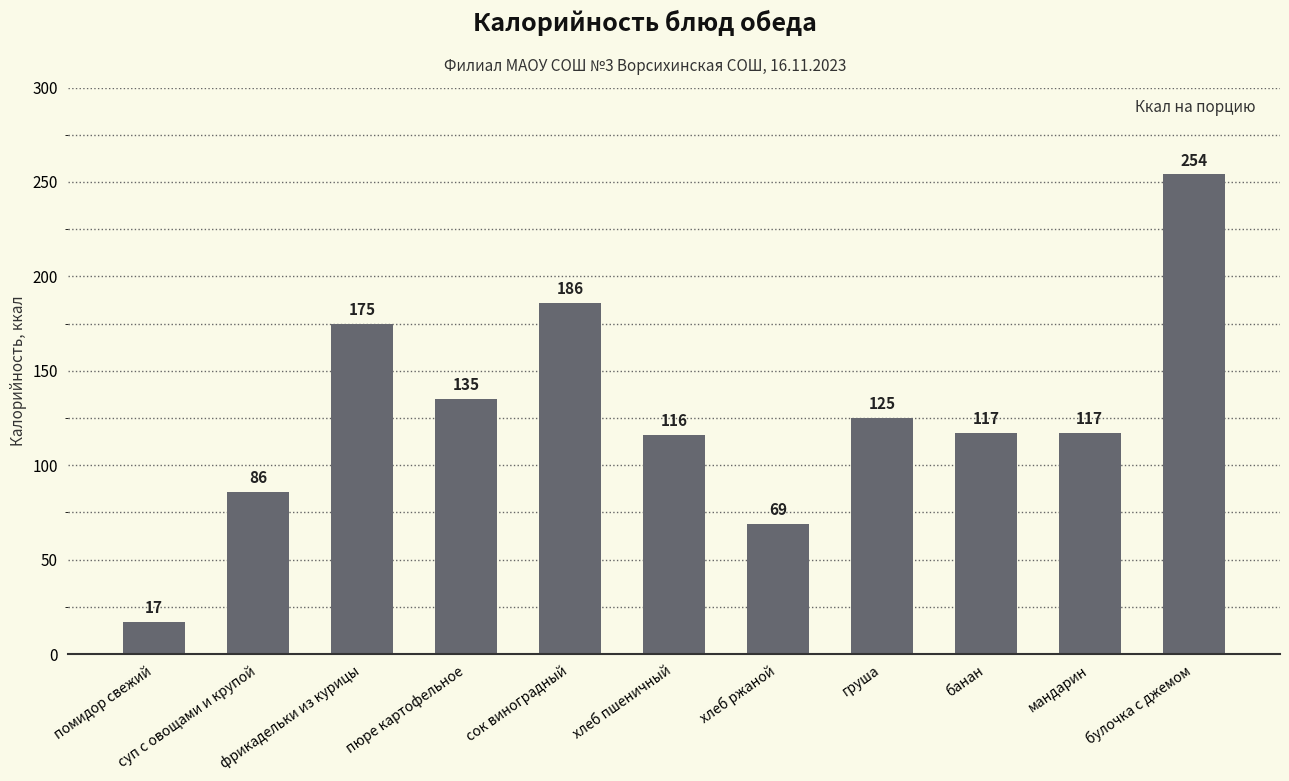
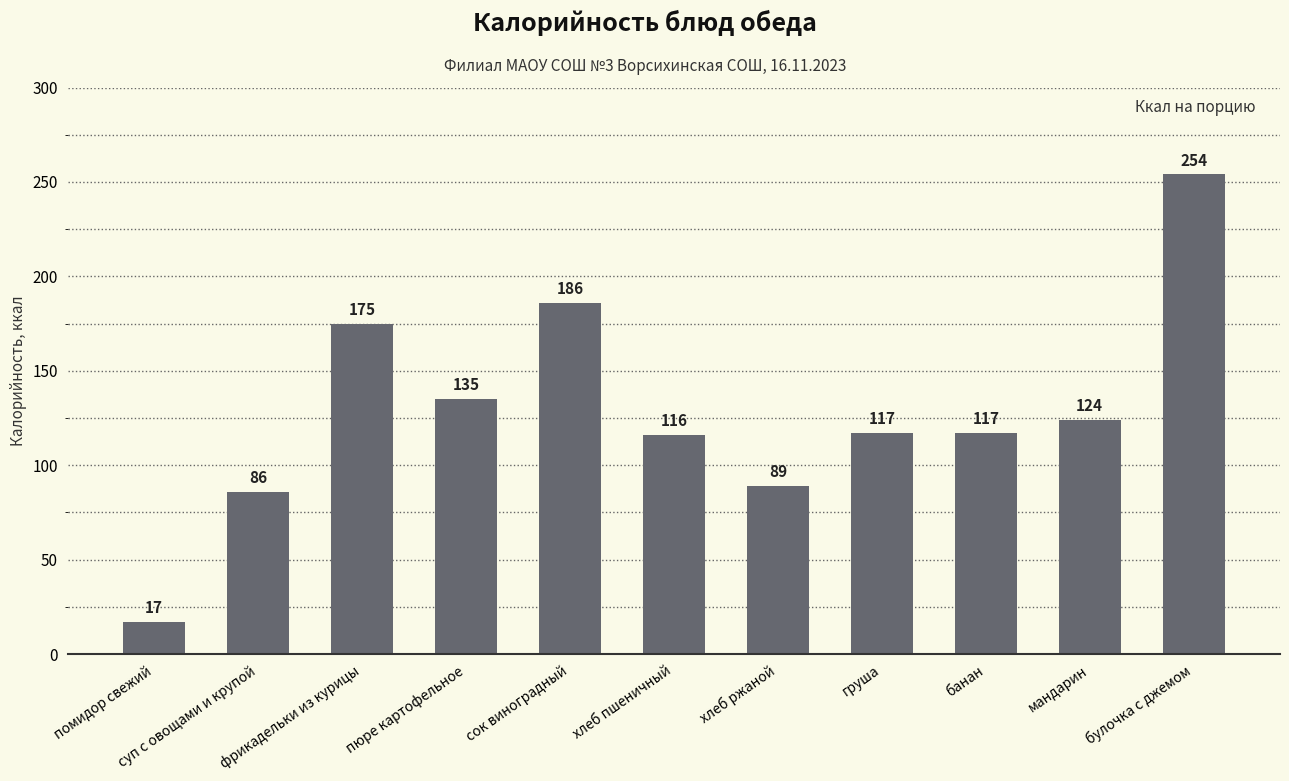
  {
    "помидор свежий": 17,
    "суп с овощами и крупой": 86,
    "фрикадельки из курицы": 175,
    "пюре картофельное": 135,
    "сок виноградный": 186,
    "хлеб пшеничный": 116,
-   "хлеб ржаной": 69,
-   "груша": 125,
+   "хлеб ржаной": 89,
+   "груша": 117,
    "банан": 117,
-   "мандарин": 117,
+   "мандарин": 124,
    "булочка с джемом": 254
  }
